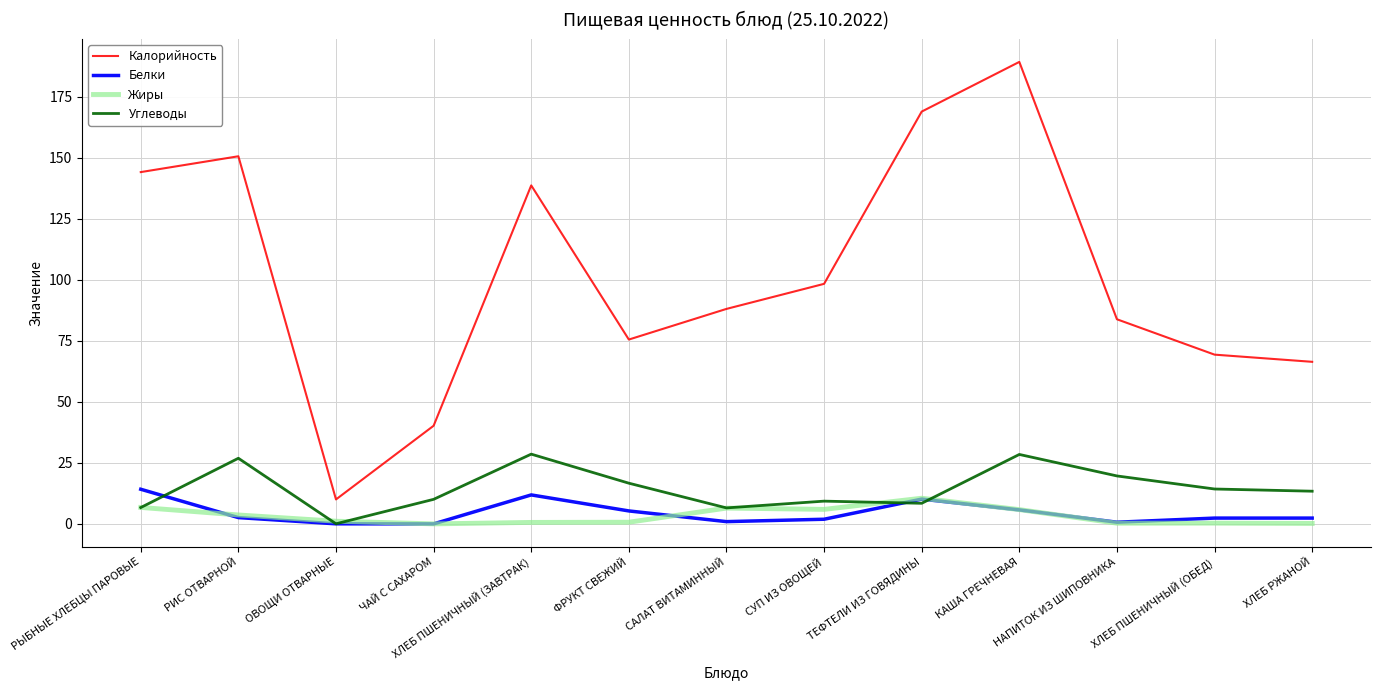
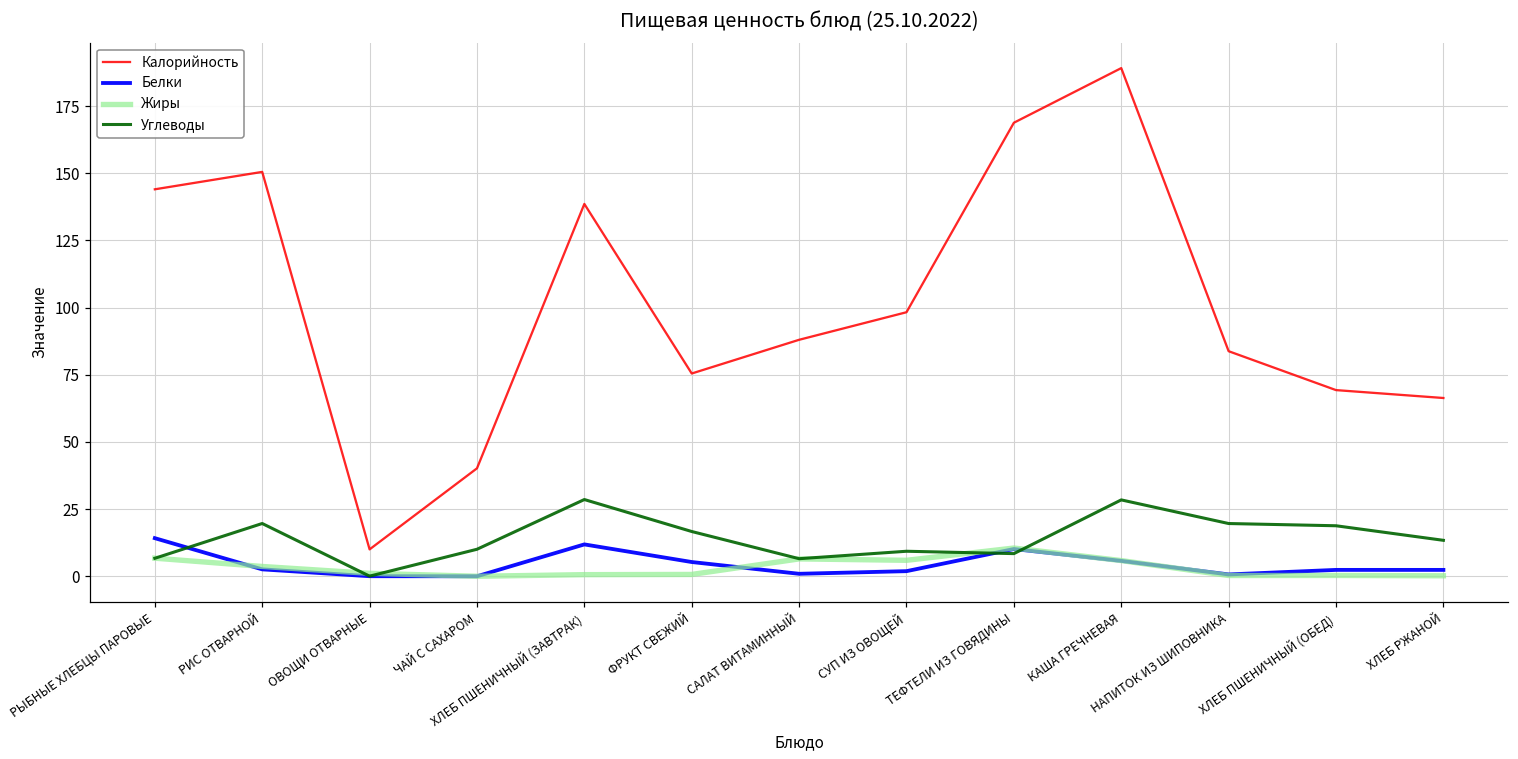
  {
    "Калорийность": {
      "РЫБНЫЕ ХЛЕБЦЫ ПАРОВЫЕ": 144,
      "РИС ОТВАРНОЙ": 151,
      "ОВОЩИ ОТВАРНЫЕ": 10,
      "ЧАЙ С САХАРОМ": 40,
      "ХЛЕБ ПШЕНИЧНЫЙ (ЗАВТРАК)": 139,
      "ФРУКТ СВЕЖИЙ": 75,
      "САЛАТ ВИТАМИННЫЙ": 88,
      "СУП ИЗ ОВОЩЕЙ": 98,
      "ТЕФТЕЛИ ИЗ ГОВЯДИНЫ": 169,
      "КАША ГРЕЧНЕВАЯ": 189,
      "НАПИТОК ИЗ ШИПОВНИКА": 84,
      "ХЛЕБ ПШЕНИЧНЫЙ (ОБЕД)": 69,
      "ХЛЕБ РЖАНОЙ": 66
    },
    "Белки": {
      "РЫБНЫЕ ХЛЕБЦЫ ПАРОВЫЕ": 14,
      "РИС ОТВАРНОЙ": 3,
      "ХЛЕБ ПШЕНИЧНЫЙ (ЗАВТРАК)": 12,
      "ФРУКТ СВЕЖИЙ": 5,
      "САЛАТ ВИТАМИННЫЙ": 1,
      "СУП ИЗ ОВОЩЕЙ": 2,
      "ХЛЕБ ПШЕНИЧНЫЙ (ОБЕД)": 2,
      "ХЛЕБ РЖАНОЙ": 2
    },
    "Жиры": {
      "РИС ОТВАРНОЙ": 4,
      "ОВОЩИ ОТВАРНЫЕ": 1,
      "ХЛЕБ ПШЕНИЧНЫЙ (ЗАВТРАК)": 1,
      "ФРУКТ СВЕЖИЙ": 1,
      "СУП ИЗ ОВОЩЕЙ": 6,
      "ХЛЕБ ПШЕНИЧНЫЙ (ОБЕД)": 0,
      "ХЛЕБ РЖАНОЙ": 0
    },
    "Углеводы": {
-     "РИС ОТВАРНОЙ": 27,
+     "РИС ОТВАРНОЙ": 20,
      "ЧАЙ С САХАРОМ": 10,
      "ХЛЕБ ПШЕНИЧНЫЙ (ЗАВТРАК)": 29,
      "ФРУКТ СВЕЖИЙ": 17,
      "СУП ИЗ ОВОЩЕЙ": 9,
      "ТЕФТЕЛИ ИЗ ГОВЯДИНЫ": 8,
      "КАША ГРЕЧНЕВАЯ": 28,
      "НАПИТОК ИЗ ШИПОВНИКА": 20,
-     "ХЛЕБ ПШЕНИЧНЫЙ (ОБЕД)": 14,
+     "ХЛЕБ ПШЕНИЧНЫЙ (ОБЕД)": 19,
      "ХЛЕБ РЖАНОЙ": 13
    }
  }
